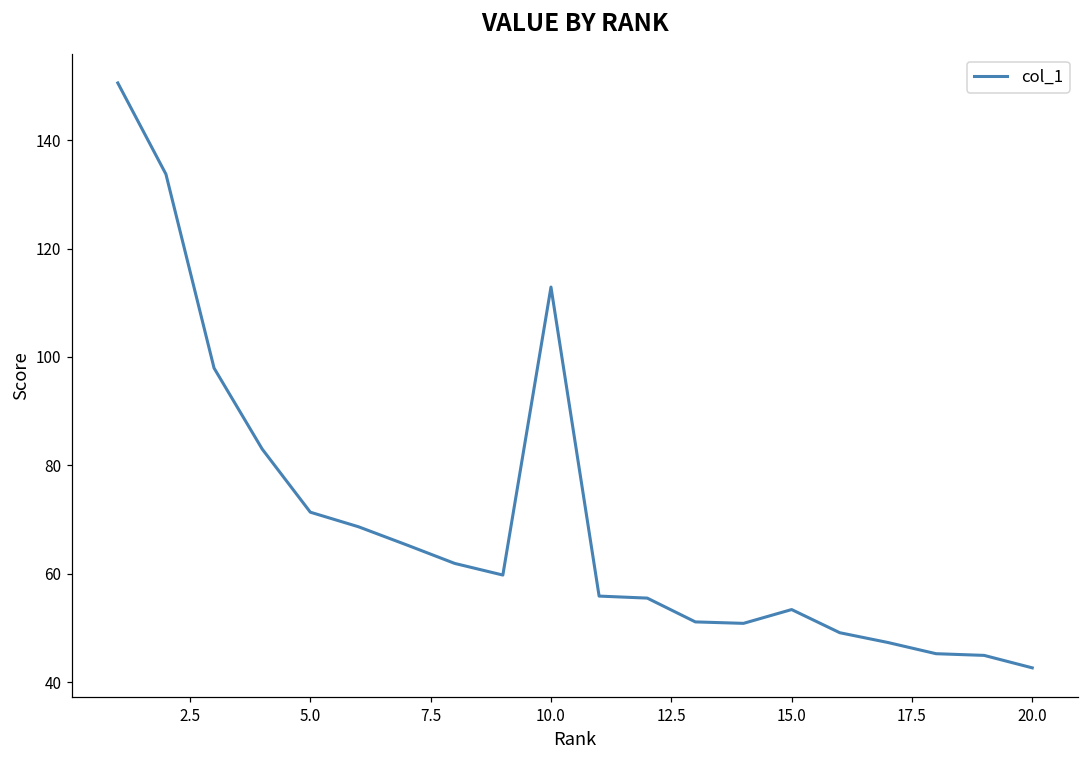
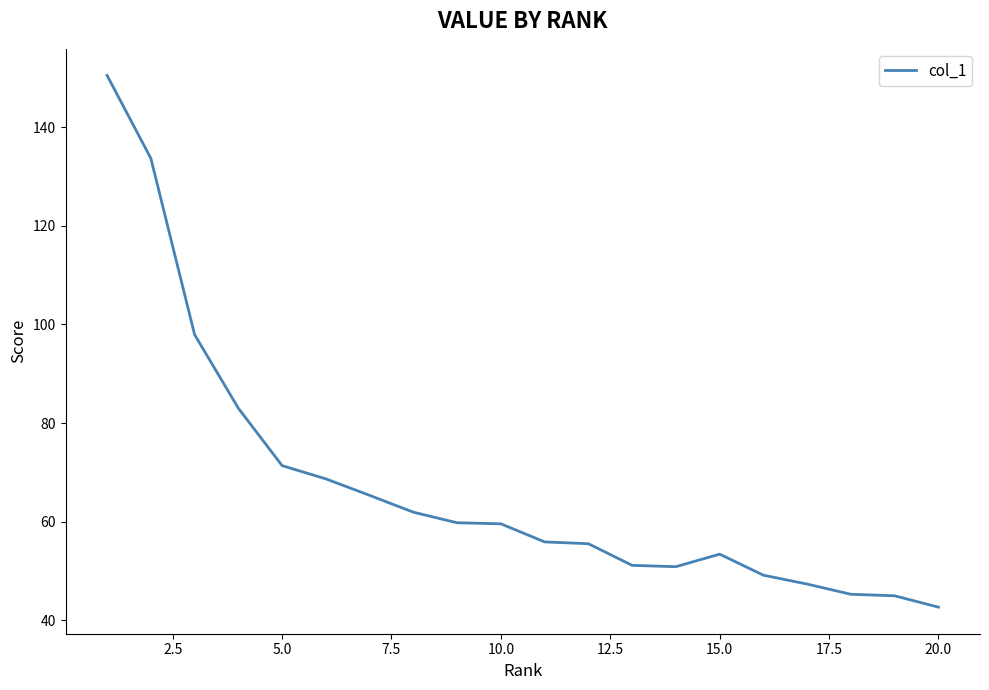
  {
    "5.0": 71,
-   "10.0": 113,
+   "10.0": 60,
    "15.0": 53,
    "20.0": 43
  }
